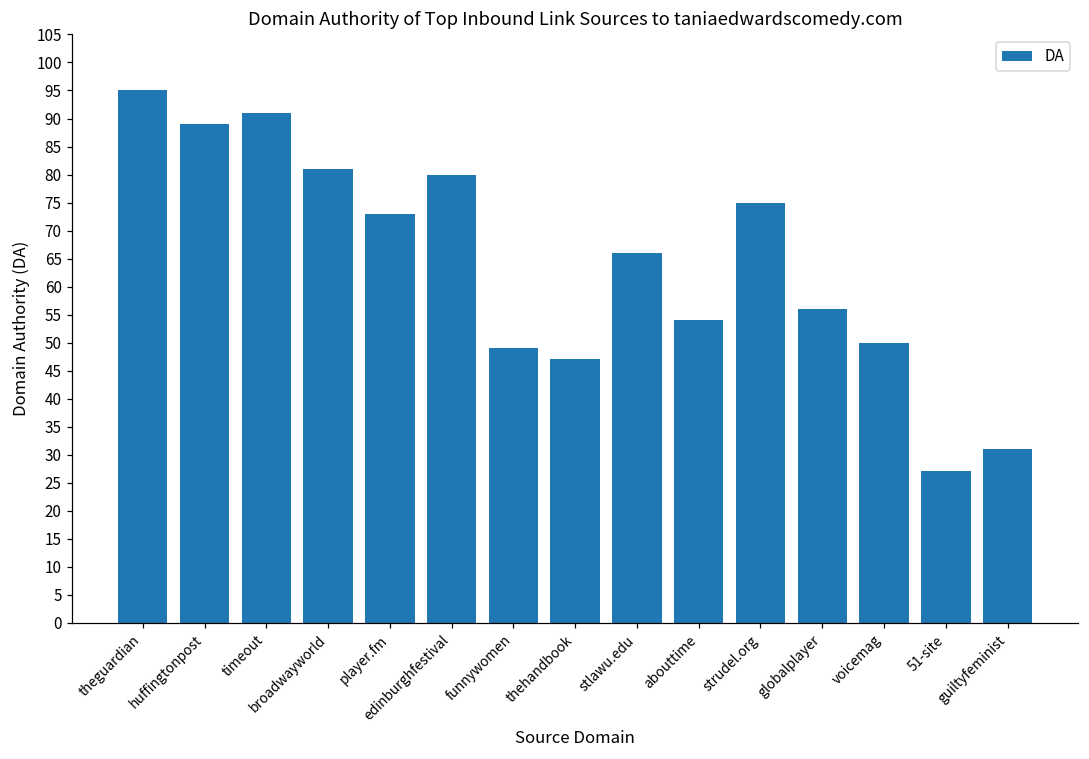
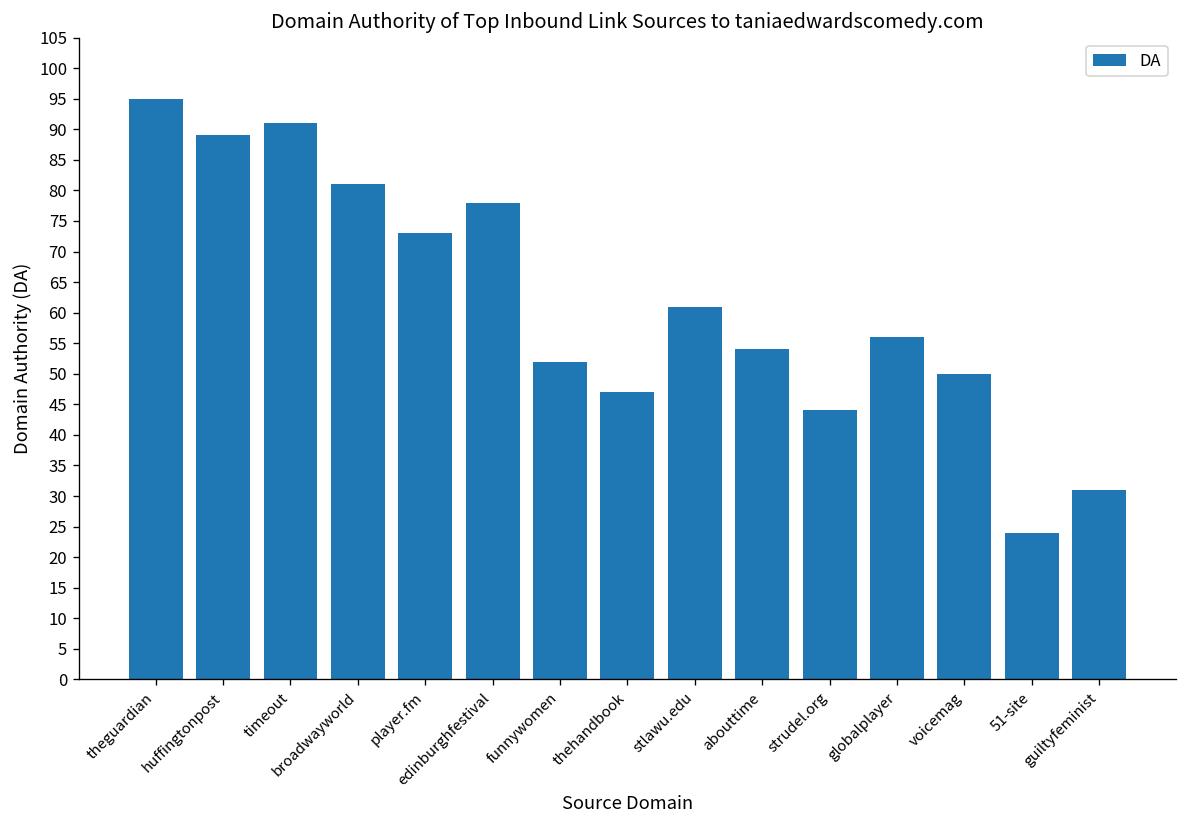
  {
    "theguardian": 95,
    "huffingtonpost": 89,
    "timeout": 91,
    "broadwayworld": 81,
    "player.fm": 73,
-   "edinburghfestival": 80,
-   "funnywomen": 49,
+   "edinburghfestival": 78,
+   "funnywomen": 52,
    "thehandbook": 47,
-   "stlawu.edu": 66,
+   "stlawu.edu": 61,
    "abouttime": 54,
-   "strudel.org": 75,
+   "strudel.org": 44,
    "globalplayer": 56,
    "voicemag": 50,
-   "51-site": 27,
+   "51-site": 24,
    "guiltyfeminist": 31
  }
